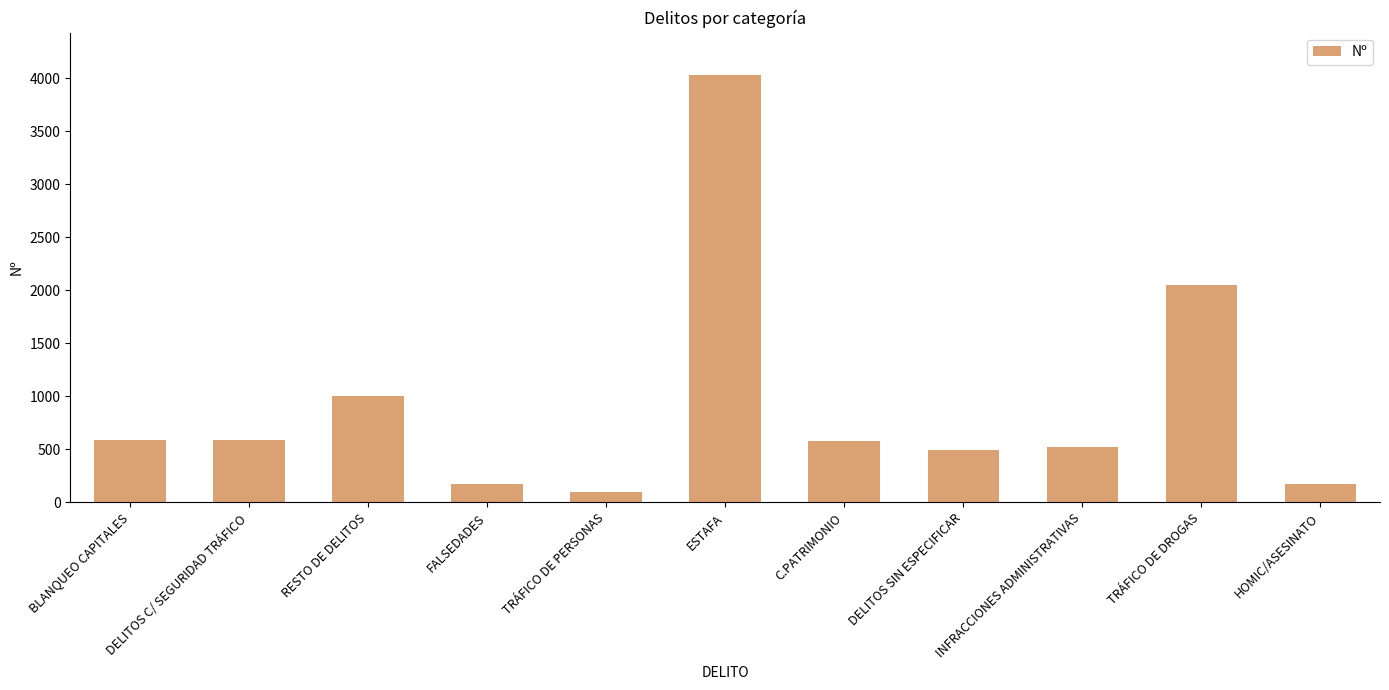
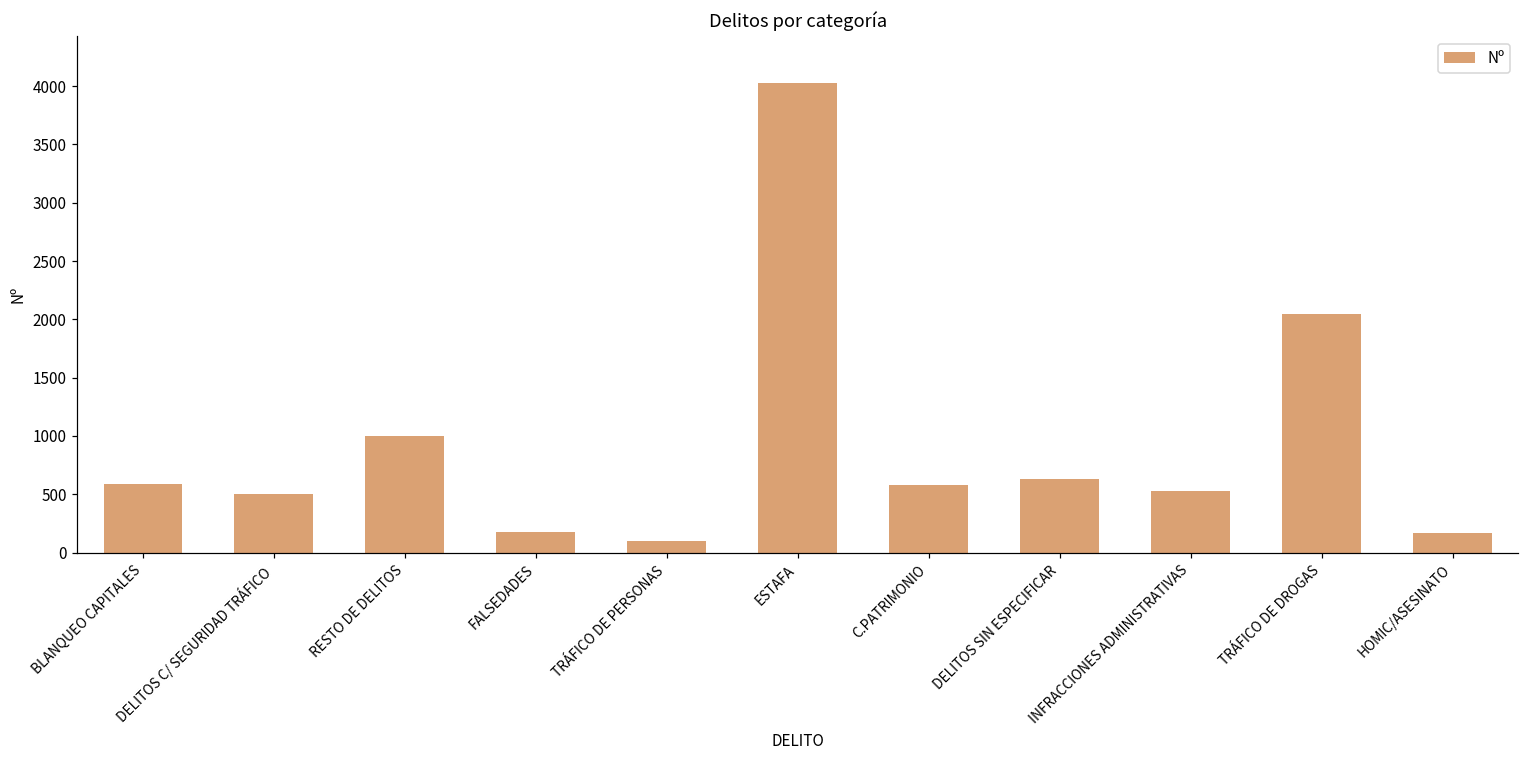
  {
    "BLANQUEO CAPITALES": 590,
-   "DELITOS C/ SEGURIDAD TRÁFICO": 590,
+   "DELITOS C/ SEGURIDAD TRÁFICO": 500,
    "RESTO DE DELITOS": 1000,
    "FALSEDADES": 170,
    "TRÁFICO DE PERSONAS": 100,
    "ESTAFA": 4030,
    "C.PATRIMONIO": 580,
-   "DELITOS SIN ESPECIFICAR": 500,
+   "DELITOS SIN ESPECIFICAR": 630,
    "INFRACCIONES ADMINISTRATIVAS": 530,
    "TRÁFICO DE DROGAS": 2050,
    "HOMIC/ASESINATO": 170
  }
